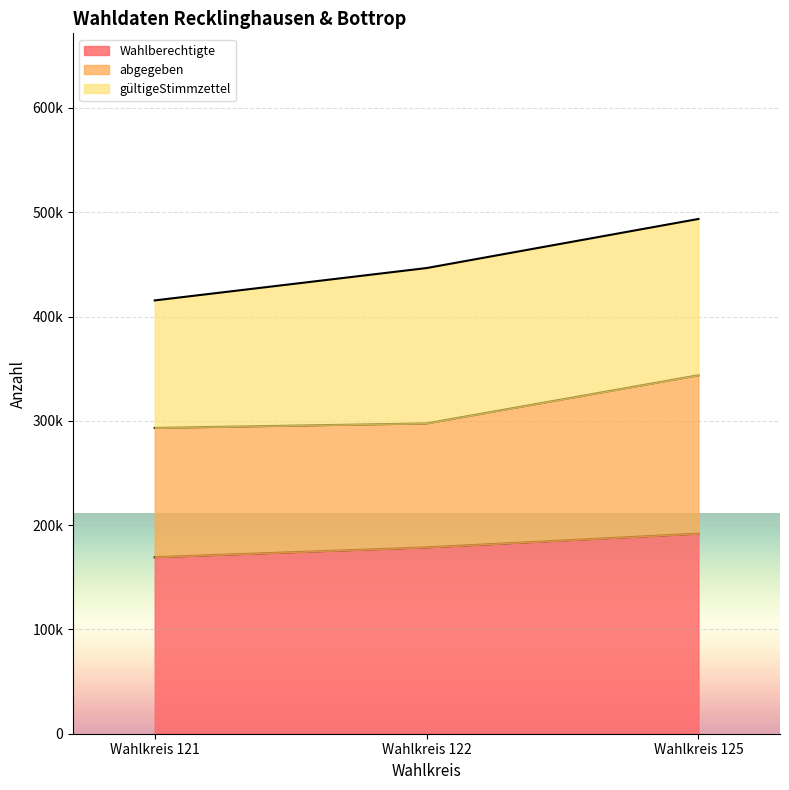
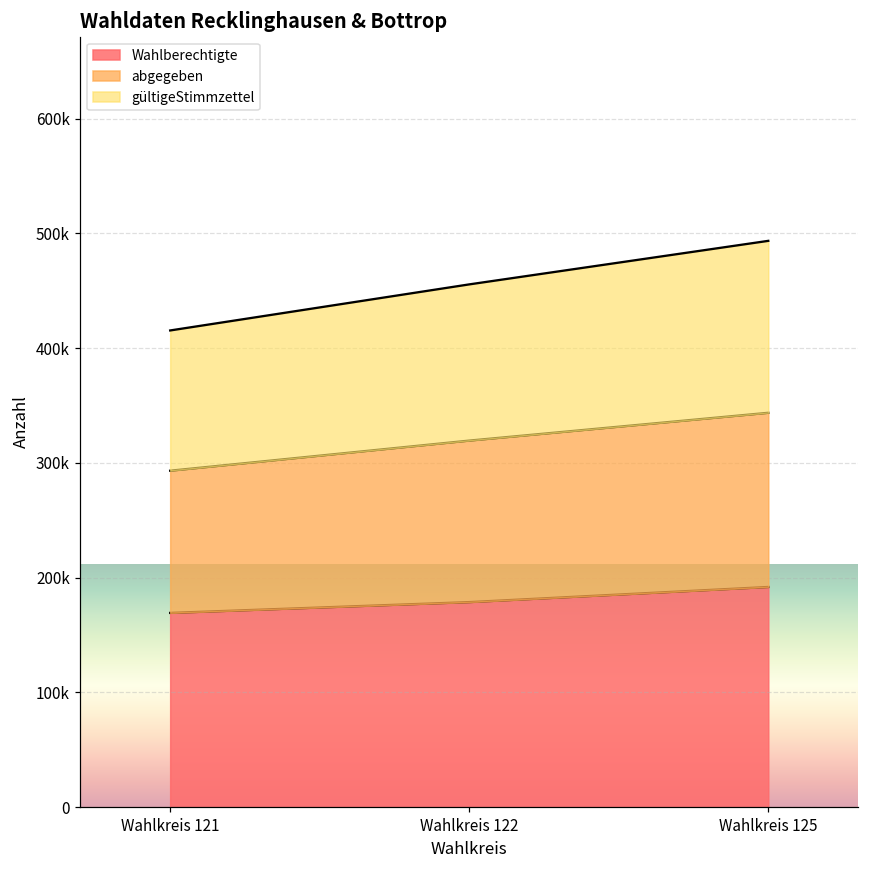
  {
    "Wahlberechtigte": {
      "Wahlkreis 121": 169000,
      "Wahlkreis 122": 179000,
      "Wahlkreis 125": 192000
    },
    "abgegeben": {
      "Wahlkreis 121": 124000,
-     "Wahlkreis 122": 119000,
+     "Wahlkreis 122": 141000,
      "Wahlkreis 125": 152000
    },
    "gültigeStimmzettel": {
      "Wahlkreis 121": 122000,
-     "Wahlkreis 122": 149000,
+     "Wahlkreis 122": 136000,
      "Wahlkreis 125": 150000
    }
  }
